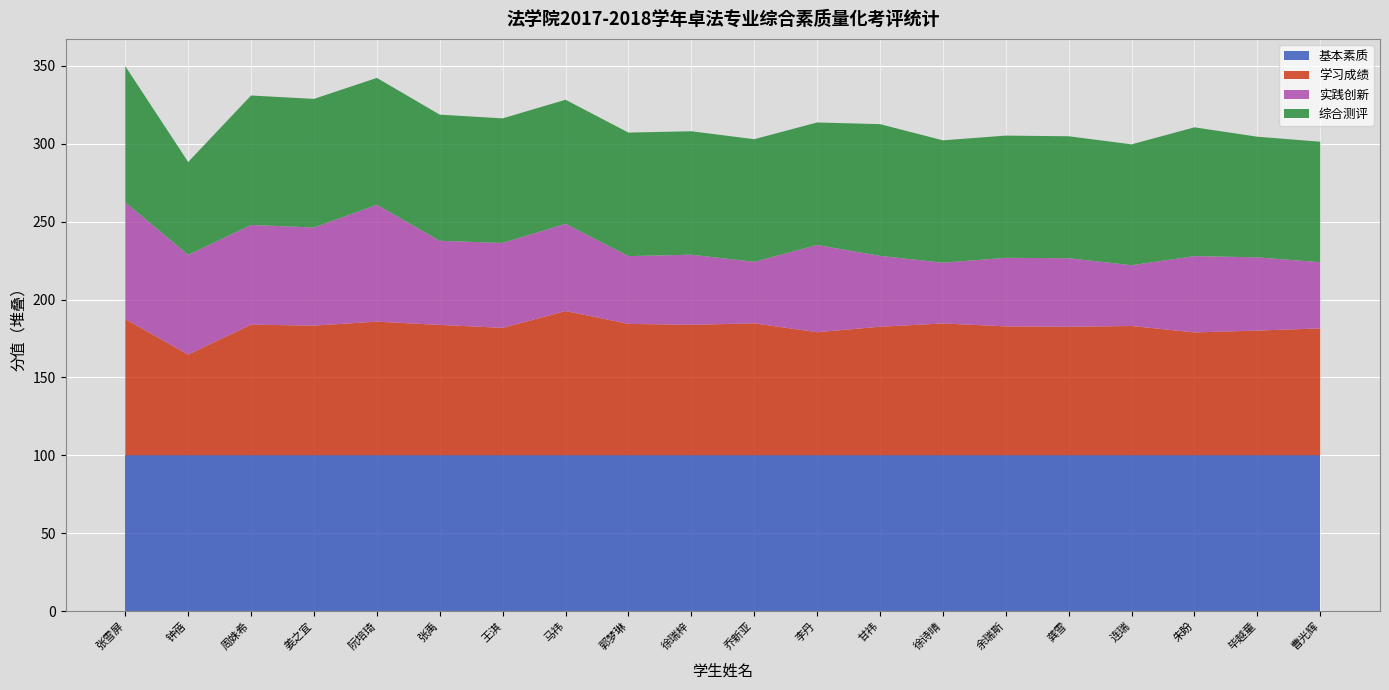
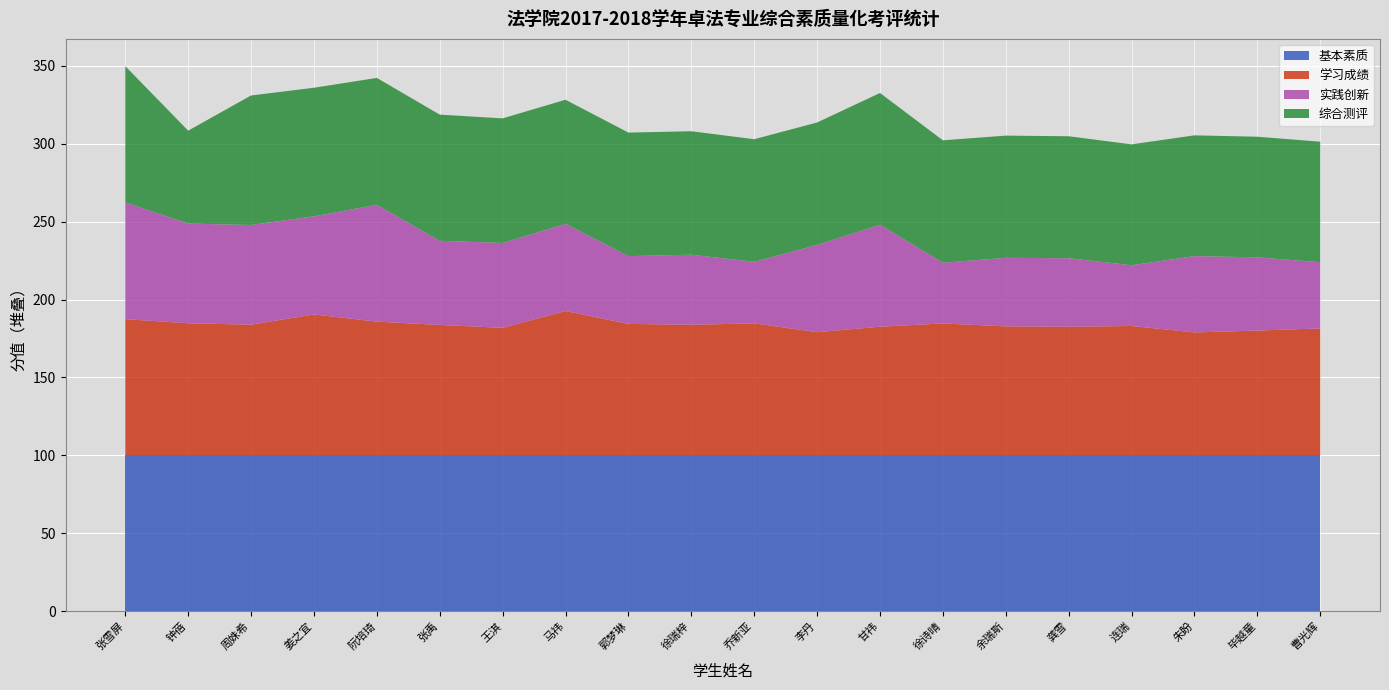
  {
    "基本素质": {
      "张雪屏": 100,
      "钟蓓": 100,
      "周姝希": 100,
      "姜之宜": 100,
      "阮培琦": 100,
      "张禹": 100,
      "王淇": 100,
      "马祎": 100,
      "郭梦琳": 100,
      "徐瑞梓": 100,
      "乔新亚": 100,
      "李丹": 100,
      "甘祎": 100,
      "徐诗晴": 100,
      "余瑞斯": 100,
      "龚雪": 100,
      "连瑞": 100,
      "朱盼": 100,
      "毕越童": 100,
      "曹光辉": 100
    },
    "学习成绩": {
      "张雪屏": 87,
-     "钟蓓": 65,
+     "钟蓓": 85,
      "周姝希": 84,
-     "姜之宜": 83,
+     "姜之宜": 90,
      "阮培琦": 86,
      "张禹": 84,
      "王淇": 82,
      "马祎": 93,
      "郭梦琳": 84,
      "徐瑞梓": 84,
      "乔新亚": 85,
      "李丹": 79,
      "甘祎": 83,
      "徐诗晴": 85,
      "余瑞斯": 83,
      "龚雪": 83,
      "连瑞": 83,
      "朱盼": 79,
      "毕越童": 80,
      "曹光辉": 81
    },
    "实践创新": {
      "张雪屏": 75,
      "钟蓓": 64,
      "周姝希": 64,
      "姜之宜": 63,
      "阮培琦": 75,
      "张禹": 54,
      "王淇": 55,
      "马祎": 56,
      "郭梦琳": 44,
      "徐瑞梓": 45,
      "乔新亚": 40,
      "李丹": 56,
-     "甘祎": 46,
+     "甘祎": 66,
      "徐诗晴": 39,
      "余瑞斯": 44,
      "龚雪": 44,
      "连瑞": 39,
      "朱盼": 49,
      "毕越童": 47,
      "曹光辉": 43
    },
    "综合测评": {
      "张雪屏": 87,
      "钟蓓": 60,
      "周姝希": 83,
      "姜之宜": 83,
      "阮培琦": 81,
      "张禹": 81,
      "王淇": 80,
      "马祎": 80,
      "郭梦琳": 79,
      "徐瑞梓": 79,
      "乔新亚": 79,
      "李丹": 79,
      "甘祎": 85,
      "徐诗晴": 79,
      "余瑞斯": 78,
      "龚雪": 78,
      "连瑞": 78,
-     "朱盼": 83,
+     "朱盼": 78,
      "毕越童": 77,
      "曹光辉": 77
    }
  }
